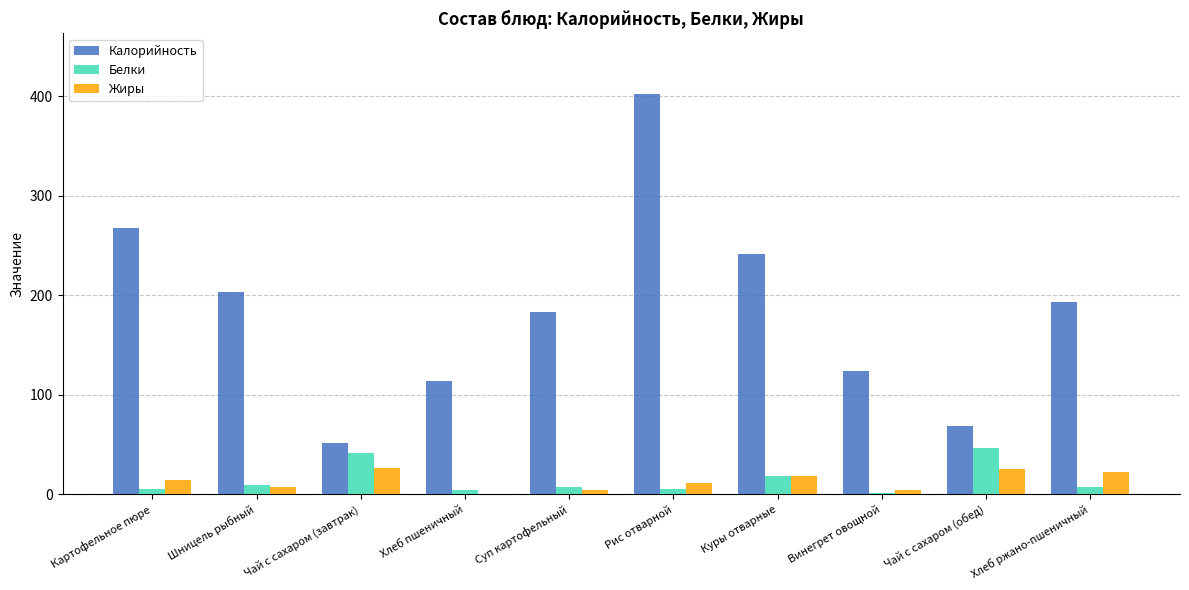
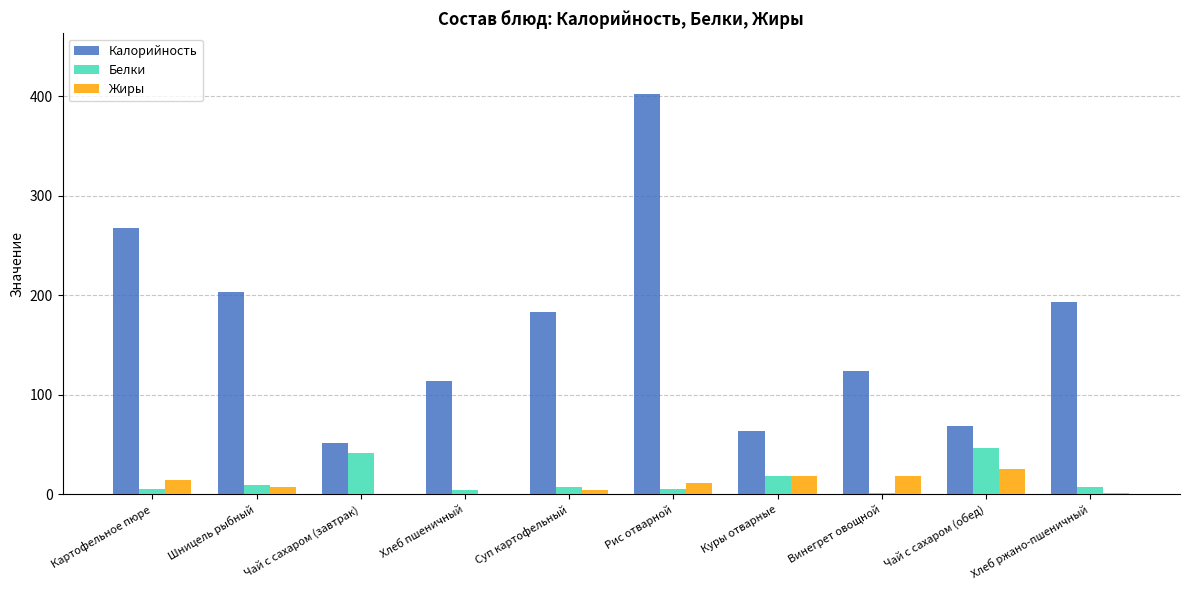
  {
    "Калорийность": {
      "Картофельное пюре": 270,
      "Шницель рыбный": 200,
      "Чай с сахаром (завтрак)": 50,
      "Хлеб пшеничный": 110,
      "Суп картофельный": 180,
      "Рис отварной": 400,
-     "Куры отварные": 240,
+     "Куры отварные": 60,
      "Винегрет овощной": 120,
      "Чай с сахаром (обед)": 70,
      "Хлеб ржано-пшеничный": 190
    },
    "Белки": {
      "Картофельное пюре": 10,
      "Шницель рыбный": 10,
      "Чай с сахаром (завтрак)": 40,
      "Хлеб пшеничный": 0,
      "Суп картофельный": 10,
      "Рис отварной": 0,
      "Куры отварные": 20,
      "Чай с сахаром (обед)": 50,
      "Хлеб ржано-пшеничный": 10
    },
    "Жиры": {
      "Картофельное пюре": 10,
      "Шницель рыбный": 10,
-     "Чай с сахаром (завтрак)": 30,
+     "Чай с сахаром (завтрак)": 0,
      "Суп картофельный": 0,
      "Рис отварной": 10,
      "Куры отварные": 20,
-     "Винегрет овощной": 0,
+     "Винегрет овощной": 20,
      "Чай с сахаром (обед)": 30,
-     "Хлеб ржано-пшеничный": 20
+     "Хлеб ржано-пшеничный": 0
    }
  }
